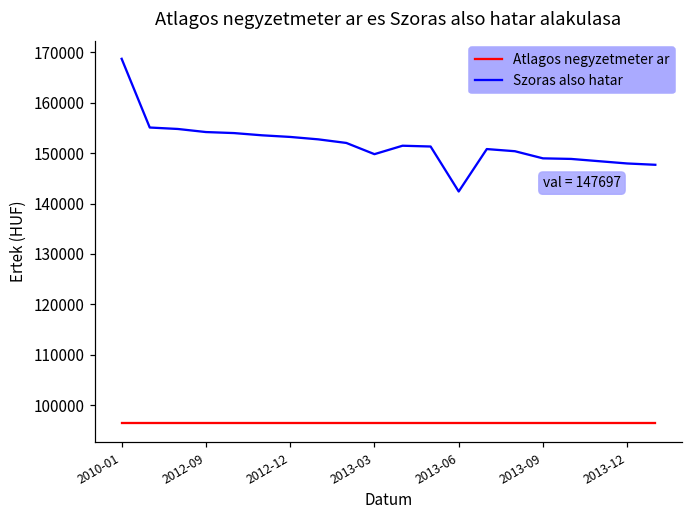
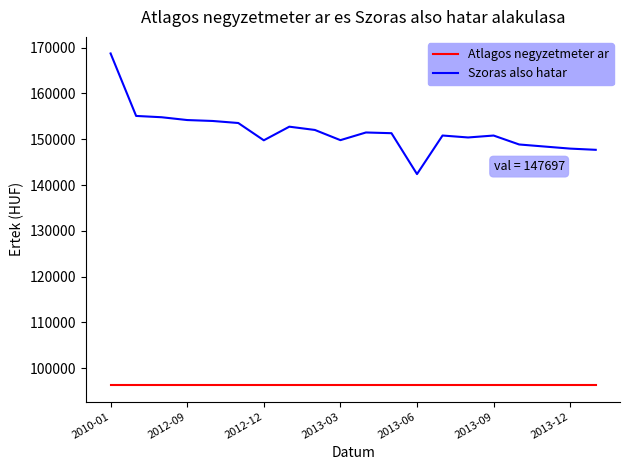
  {
    "Atlagos negyzetmeter ar": {
      "2010-01": 96000,
      "2012-09": 96000,
      "2012-12": 96000,
      "2013-03": 96000,
      "2013-06": 96000,
      "2013-09": 96000,
      "2013-12": 96000
    },
    "Szoras also hatar": {
      "2010-01": 169000,
      "2012-09": 154000,
-     "2012-12": 153000,
+     "2012-12": 150000,
      "2013-03": 150000,
      "2013-06": 142000,
-     "2013-09": 149000
+     "2013-09": 151000
    }
  }
